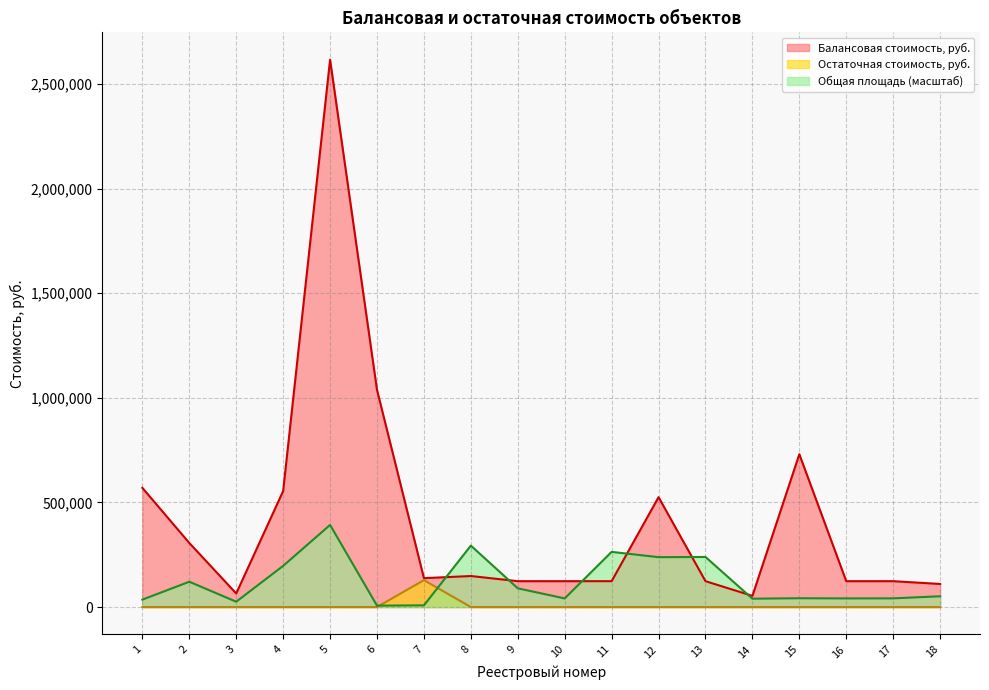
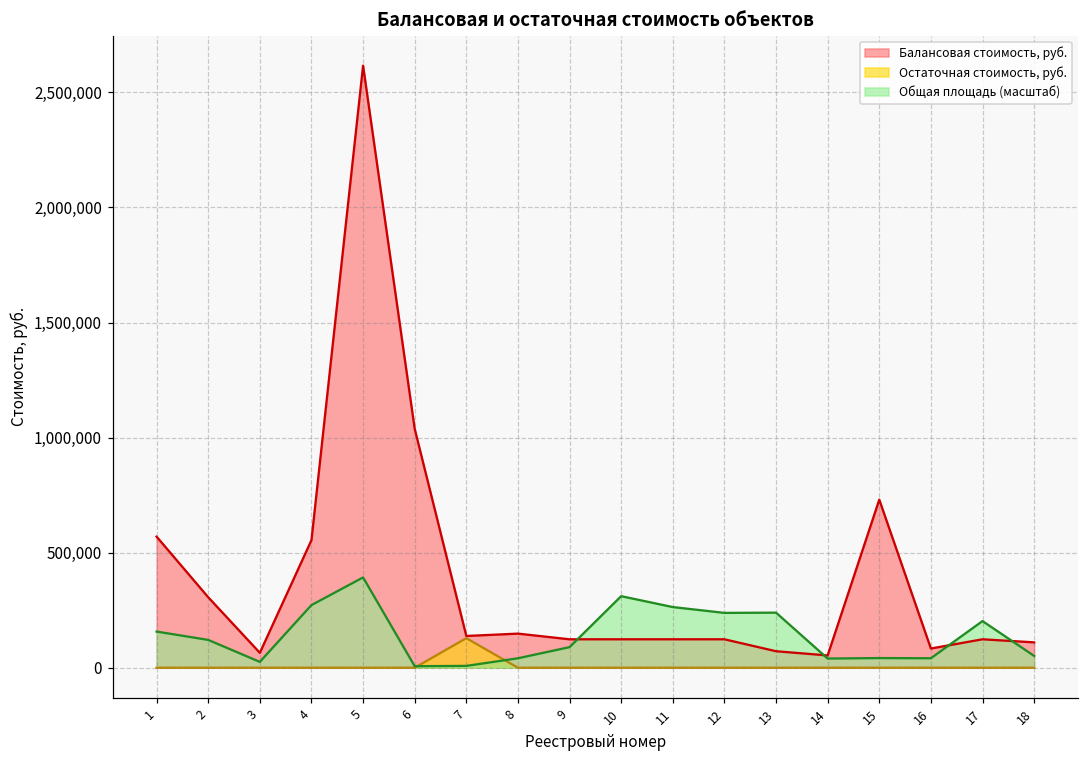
  {
    "Балансовая стоимость, руб.": {
      "1": "570,000",
      "2": "310,000",
      "3": "60,000",
      "4": "550,000",
      "5": "2,620,000",
      "6": "1,040,000",
      "8": "150,000",
      "9": "120,000",
      "10": "120,000",
      "11": "120,000",
-     "12": "530,000",
-     "13": "120,000",
+     "12": "120,000",
+     "13": "70,000",
      "14": "50,000",
      "15": "730,000",
-     "16": "120,000",
+     "16": "80,000",
      "17": "120,000",
      "18": "110,000"
    },
    "Остаточная стоимость, руб.": {
      "1": "0",
      "2": "0",
      "3": "0",
      "4": "0",
      "5": "0",
      "8": "0",
      "9": "0",
      "10": "0",
      "11": "0",
      "12": "0",
      "13": "0",
      "14": "0",
      "15": "0",
      "16": "0",
      "17": "0",
      "18": "0"
    },
    "Общая площадь (масштаб)": {
-     "1": "40,000",
+     "1": "160,000",
      "2": "120,000",
      "3": "30,000",
-     "4": "200,000",
+     "4": "270,000",
      "5": "390,000",
      "7": "10,000",
-     "8": "290,000",
+     "8": "40,000",
      "9": "90,000",
-     "10": "40,000",
+     "10": "310,000",
      "11": "260,000",
      "12": "240,000",
      "13": "240,000",
      "14": "40,000",
      "15": "40,000",
      "16": "40,000",
-     "17": "40,000",
+     "17": "200,000",
      "18": "50,000"
    }
  }
